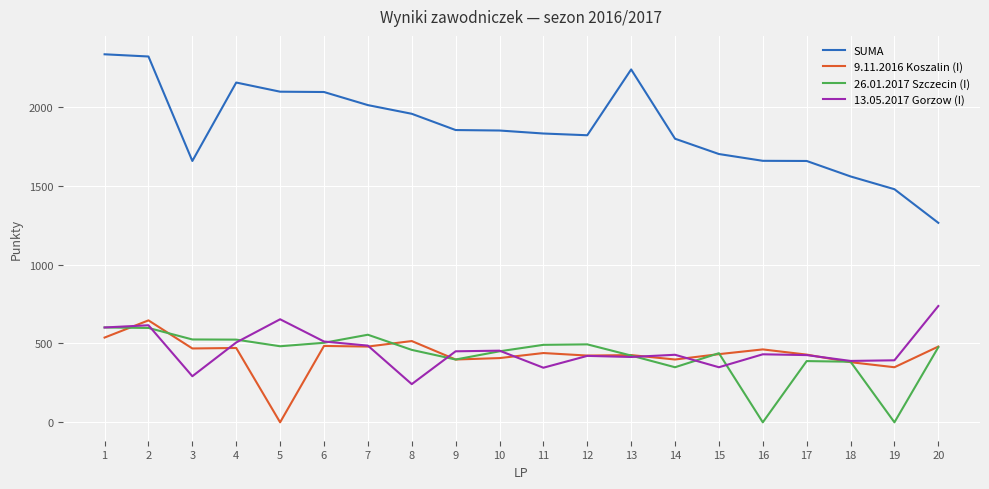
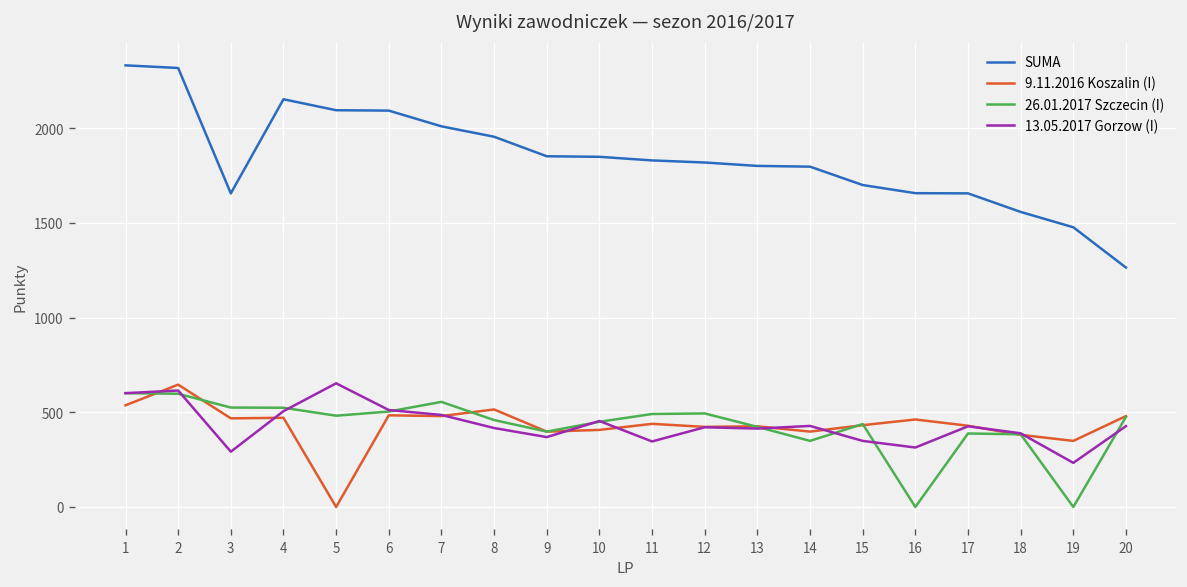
  {
    "SUMA": {
      "1": 2330,
      "2": 2320,
      "3": 1660,
      "4": 2150,
      "5": 2100,
      "6": 2090,
      "7": 2010,
      "8": 1960,
      "9": 1850,
      "10": 1850,
      "11": 1830,
      "12": 1820,
-     "13": 2240,
+     "13": 1800,
      "14": 1800,
      "15": 1700,
      "16": 1660,
      "17": 1660,
      "18": 1560,
      "19": 1480,
      "20": 1260
    },
    "9.11.2016 Koszalin (I)": {
      "1": 540,
      "2": 650,
      "3": 470,
      "4": 470,
      "5": 0,
      "6": 480,
      "8": 520,
      "10": 410,
      "11": 440,
      "14": 400,
      "16": 460,
      "19": 350
    },
    "26.01.2017 Szczecin (I)": {
      "2": 600,
      "3": 530,
      "4": 520,
      "5": 480,
      "7": 560,
      "8": 460,
      "11": 490,
      "12": 490,
      "14": 350,
      "16": 0,
      "17": 390,
      "19": 0
    },
    "13.05.2017 Gorzow (I)": {
      "2": 620,
      "3": 290,
      "4": 510,
      "5": 650,
-     "8": 240,
-     "9": 450,
+     "8": 420,
+     "9": 370,
      "11": 350,
      "14": 430,
      "15": 350,
-     "16": 430,
-     "19": 390,
-     "20": 740
+     "16": 310,
+     "19": 230,
+     "20": 430
    }
  }
